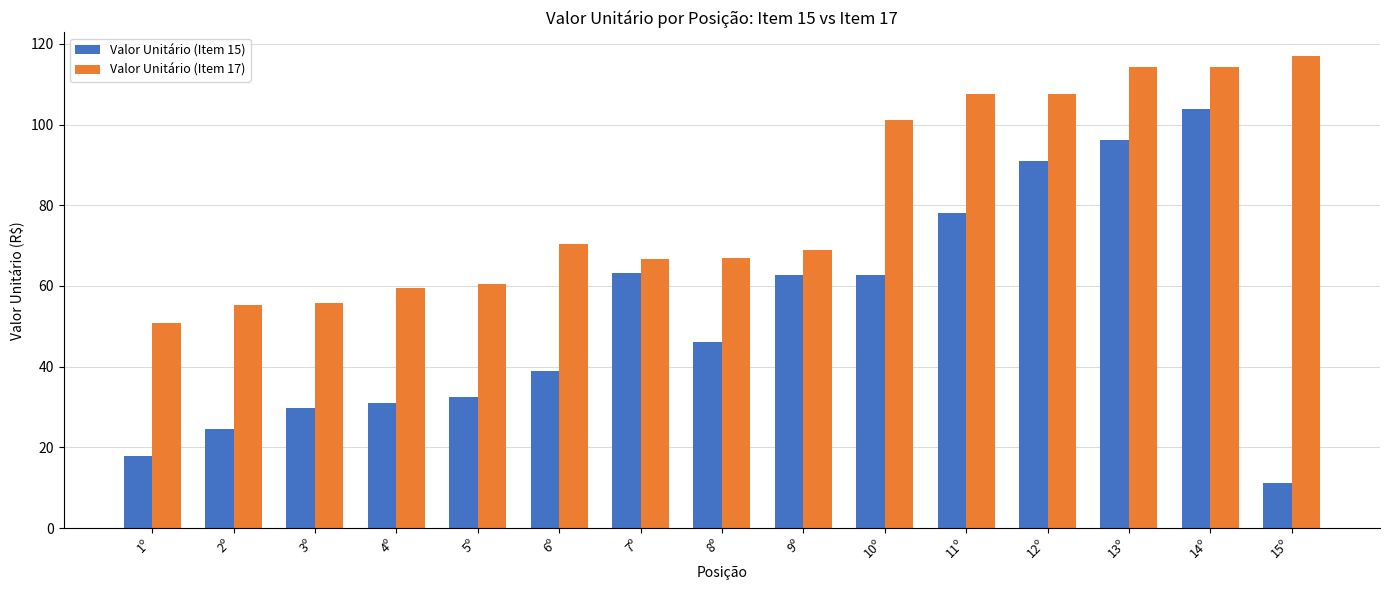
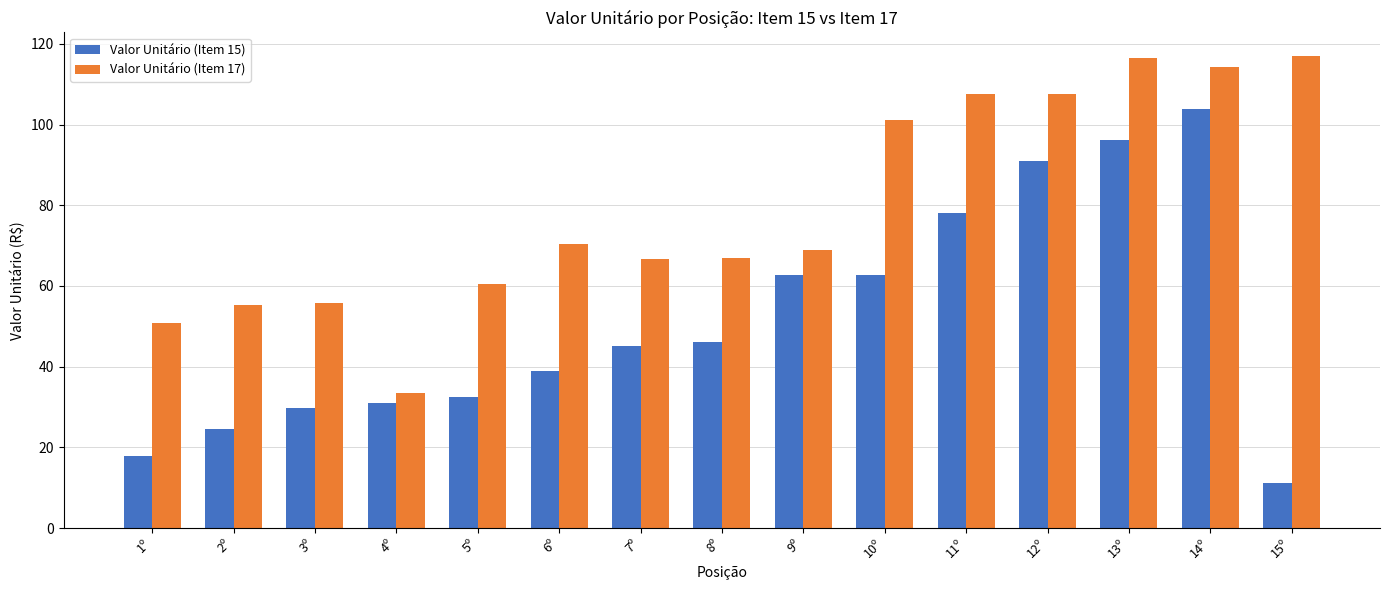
  {
    "Valor Unitário (Item 15)": {
      "1º": 18,
      "2º": 25,
      "3º": 30,
      "4º": 31,
      "5º": 32,
      "6º": 39,
-     "7º": 63,
+     "7º": 45,
      "8º": 46,
      "9º": 63,
      "10º": 63,
      "11º": 78,
      "12º": 91,
      "13º": 96,
      "14º": 104,
      "15º": 11
    },
    "Valor Unitário (Item 17)": {
      "1º": 51,
      "2º": 55,
      "3º": 56,
-     "4º": 59,
+     "4º": 34,
      "5º": 61,
      "6º": 70,
      "7º": 67,
      "8º": 67,
      "9º": 69,
      "10º": 101,
      "11º": 107,
      "12º": 107,
-     "13º": 114,
+     "13º": 116,
      "14º": 114,
      "15º": 117
    }
  }
